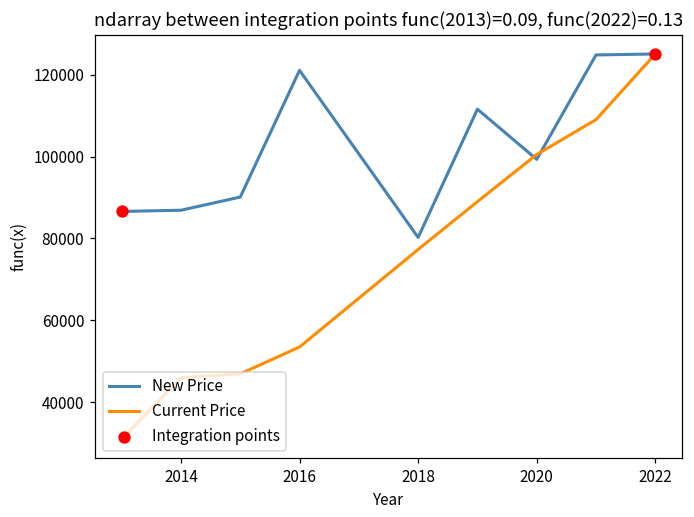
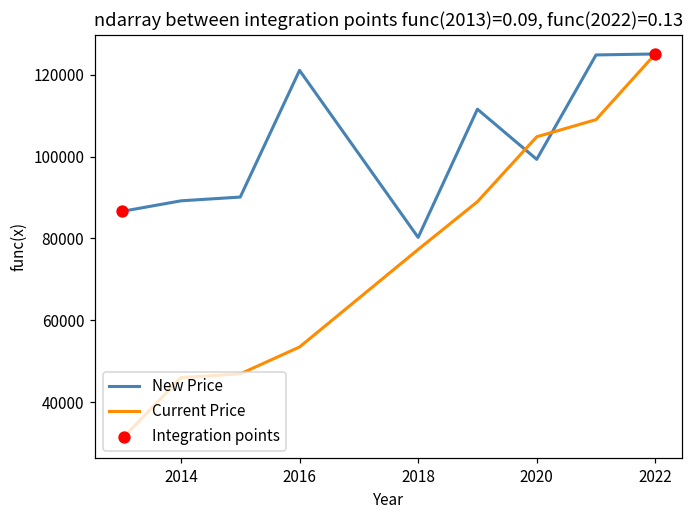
  {
    "New Price": {
-     "2014": 87000,
+     "2014": 89000,
      "2016": 121000,
      "2018": 80000,
      "2020": 99000
    },
    "Current Price": {
      "2016": 53000,
      "2018": 77000,
-     "2020": 100000
+     "2020": 105000
    }
  }
